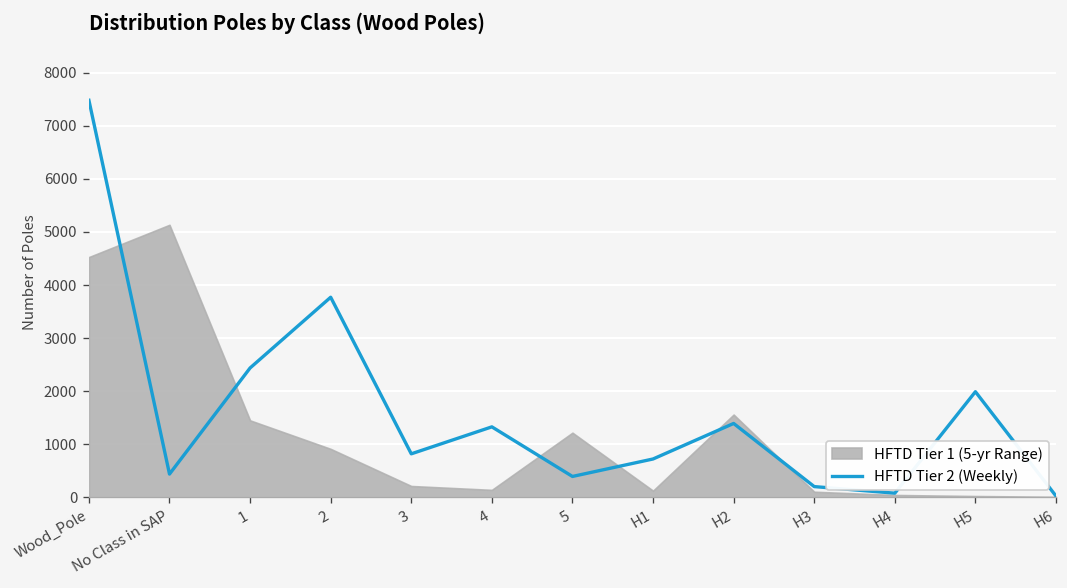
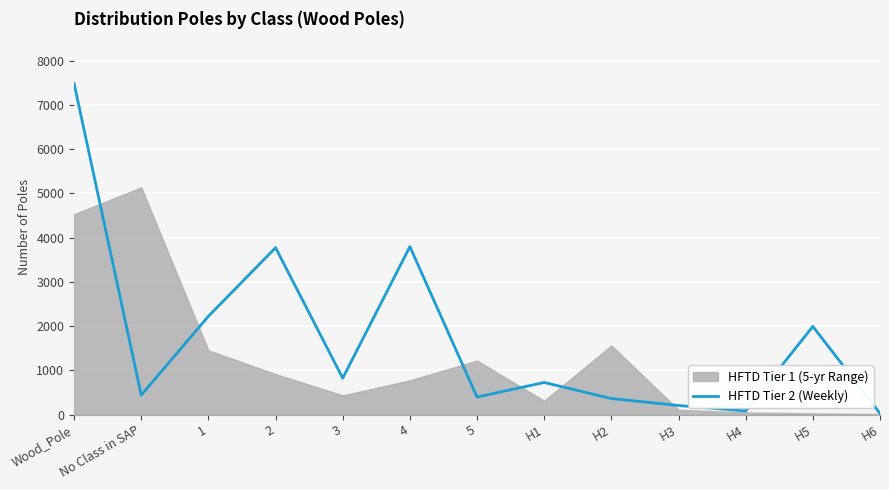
  {
    "HFTD Tier 2 (Weekly)": {
      "Wood_Pole": 7500,
      "No Class in SAP": 400,
-     "1": 2400,
+     "1": 2200,
      "2": 3800,
      "3": 800,
-     "4": 1300,
+     "4": 3800,
      "5": 400,
      "H1": 700,
-     "H2": 1400,
+     "H2": 400,
      "H3": 200,
      "H5": 2000
    },
    "HFTD Tier 1 (5-yr Range)": {
      "Wood_Pole": 4500,
      "No Class in SAP": 5100,
      "1": 1500,
      "2": 900,
-     "3": 200,
-     "4": 100,
+     "3": 400,
+     "4": 800,
      "5": 1200,
-     "H1": 100,
+     "H1": 300,
      "H2": 1600,
      "H3": 100
    }
  }
